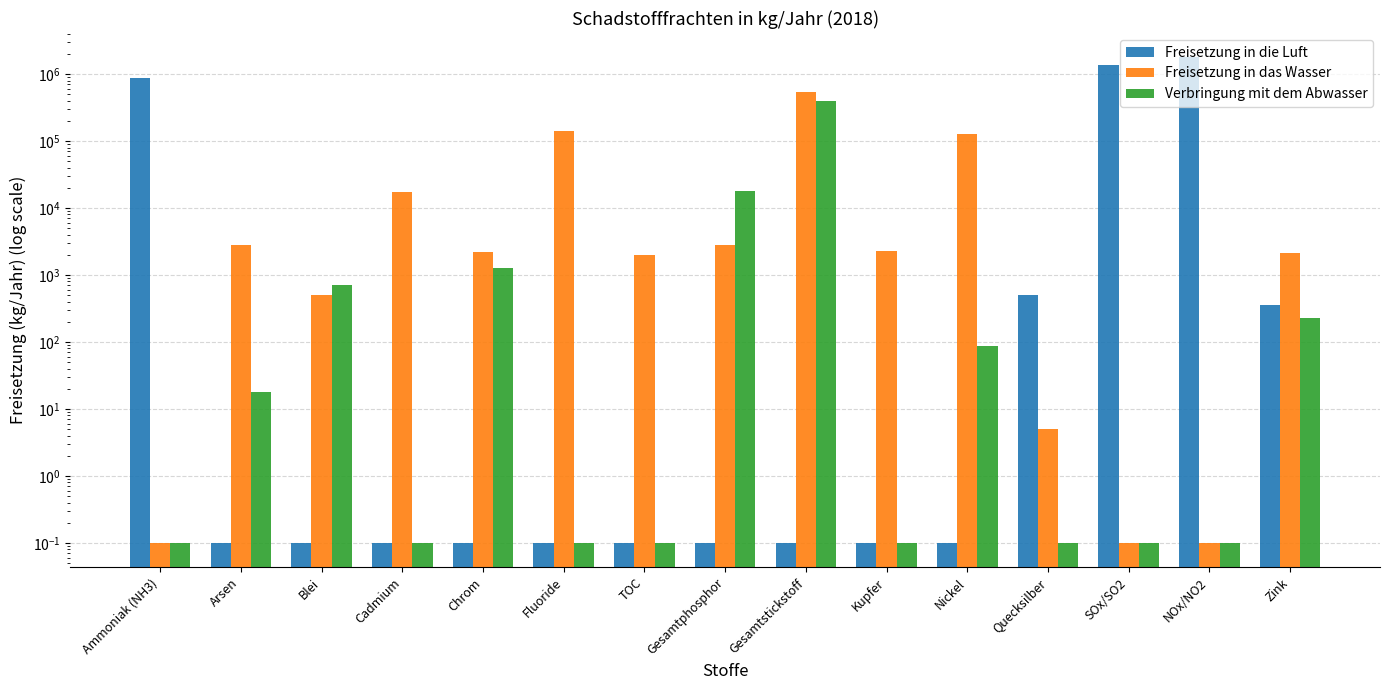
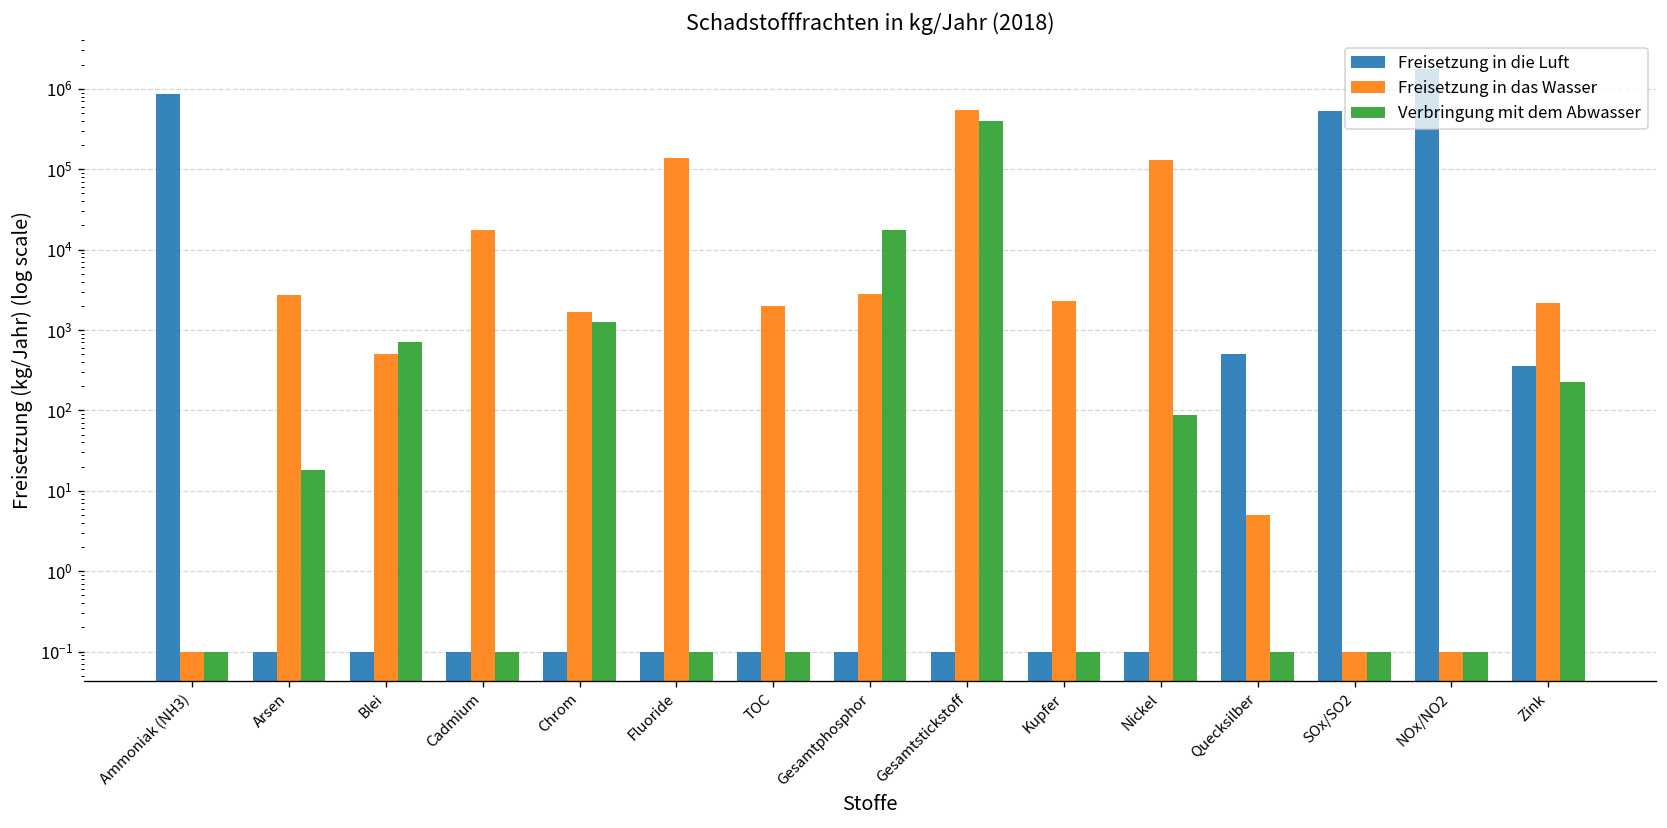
  {
    "Freisetzung in die Luft": {
      "Ammoniak (NH3)": 900000,
      "Arsen": 0.10,
      "Blei": 0.10,
      "Cadmium": 0.10,
      "Chrom": 0.10,
      "Fluoride": 0.10,
      "TOC": 0.10,
      "Gesamtphosphor": 0.10,
      "Gesamtstickstoff": 0.10,
      "Kupfer": 0.10,
      "Nickel": 0.10,
      "Quecksilber": 500,
-     "SOx/SO2": 1400000,
+     "SOx/SO2": 500000,
      "Zink": 400
    },
    "Freisetzung in das Wasser": {
      "Ammoniak (NH3)": 0.10,
      "Arsen": 2800,
      "Blei": 500,
      "Cadmium": 18000,
-     "Chrom": 2200,
+     "Chrom": 1700,
      "Fluoride": 140000,
      "TOC": 2000,
      "Gesamtphosphor": 2800,
      "Gesamtstickstoff": 500000,
      "Kupfer": 2300,
      "Nickel": 130000,
      "Quecksilber": 5,
      "SOx/SO2": 0.10,
      "NOx/NO2": 0.10,
      "Zink": 2200
    },
    "Verbringung mit dem Abwasser": {
      "Ammoniak (NH3)": 0.10,
      "Arsen": 18,
      "Blei": 700,
      "Cadmium": 0.10,
      "Chrom": 1300,
      "Fluoride": 0.10,
      "TOC": 0.10,
      "Gesamtphosphor": 18000,
      "Gesamtstickstoff": 400000,
      "Kupfer": 0.10,
      "Nickel": 90,
      "Quecksilber": 0.10,
      "SOx/SO2": 0.10,
      "NOx/NO2": 0.10,
      "Zink": 230
    }
  }
